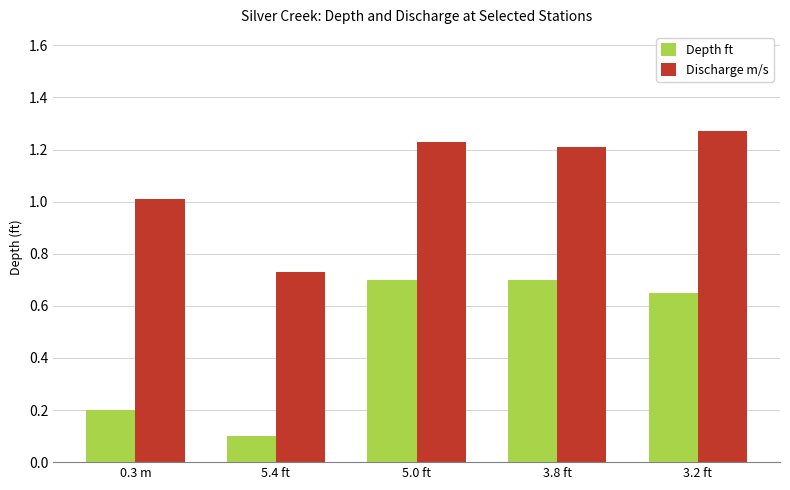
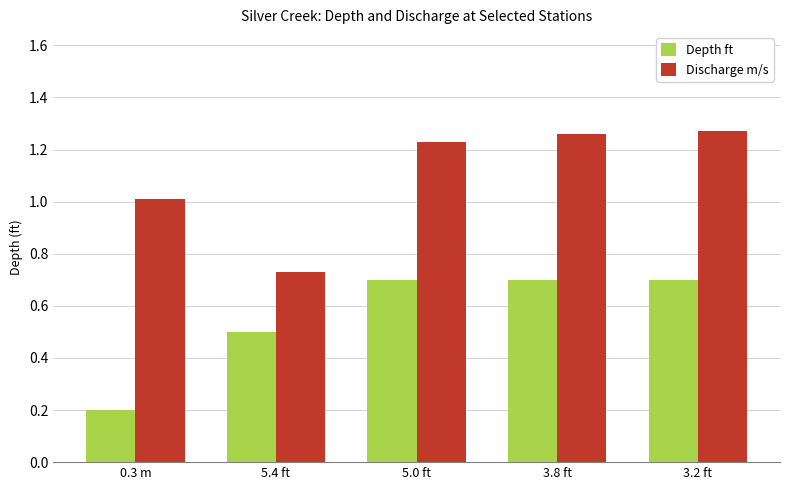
  {
    "Depth ft": {
      "0.3 m": 0.20,
-     "5.4 ft": 0.1,
+     "5.4 ft": 0.5,
      "5.0 ft": 0.70,
      "3.8 ft": 0.70,
-     "3.2 ft": 0.65
+     "3.2 ft": 0.70
    },
    "Discharge m/s": {
      "0.3 m": 1.01,
      "5.4 ft": 0.73,
      "5.0 ft": 1.23,
-     "3.8 ft": 1.21,
+     "3.8 ft": 1.26,
      "3.2 ft": 1.27
    }
  }
